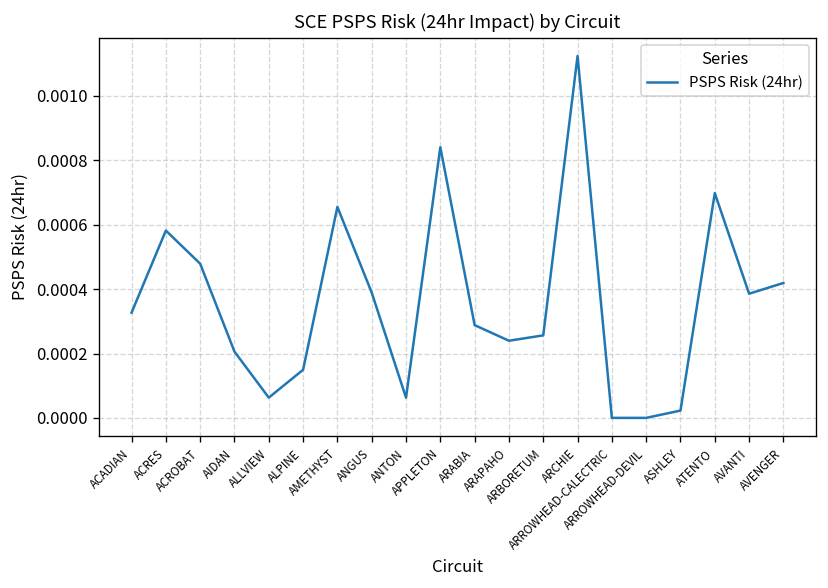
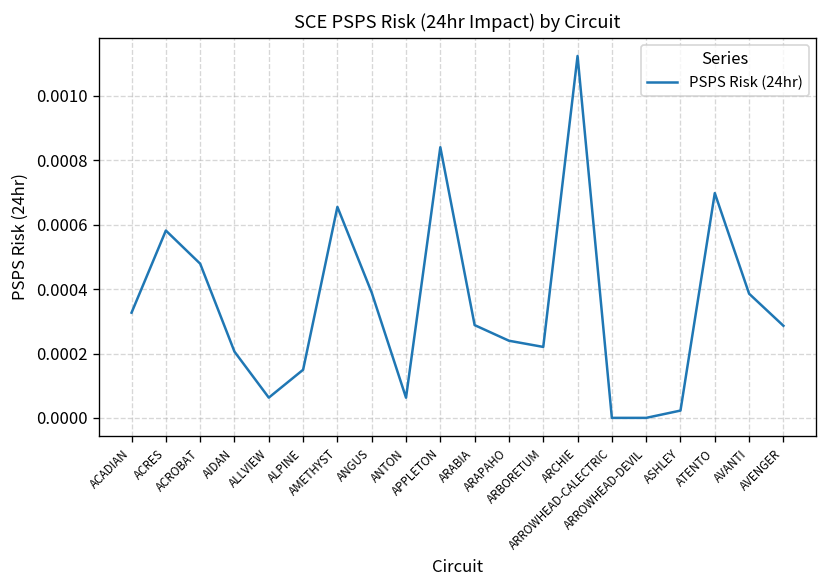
  {
    "ACADIAN": 0.00033,
    "ACRES": 0.00058,
    "ACROBAT": 0.00048,
    "AIDAN": 0.00021,
    "ALLVIEW": 0.00006,
    "ALPINE": 0.00015,
    "AMETHYST": 0.00066,
    "ANGUS": 0.00039,
    "ANTON": 0.00006,
    "APPLETON": 0.00084,
    "ARABIA": 0.00029,
    "ARAPAHO": 0.00024,
-   "ARBORETUM": 0.00026,
+   "ARBORETUM": 0.00022,
    "ARCHIE": 0.00112,
    "ARROWHEAD-CALECTRIC": 0.00000,
    "ARROWHEAD-DEVIL": 0.00000,
    "ASHLEY": 0.00002,
    "ATENTO": 0.00070,
    "AVANTI": 0.00039,
-   "AVENGER": 0.00042
+   "AVENGER": 0.00029
  }
